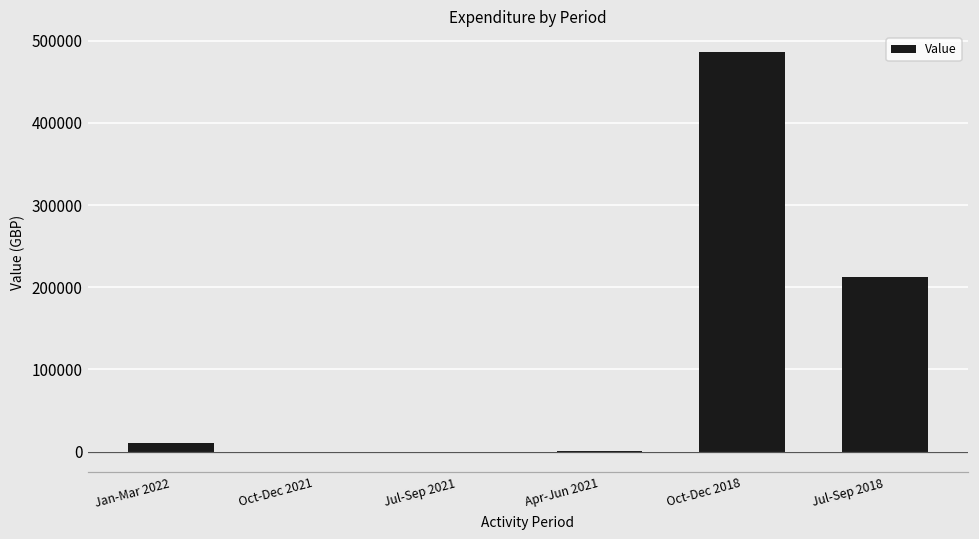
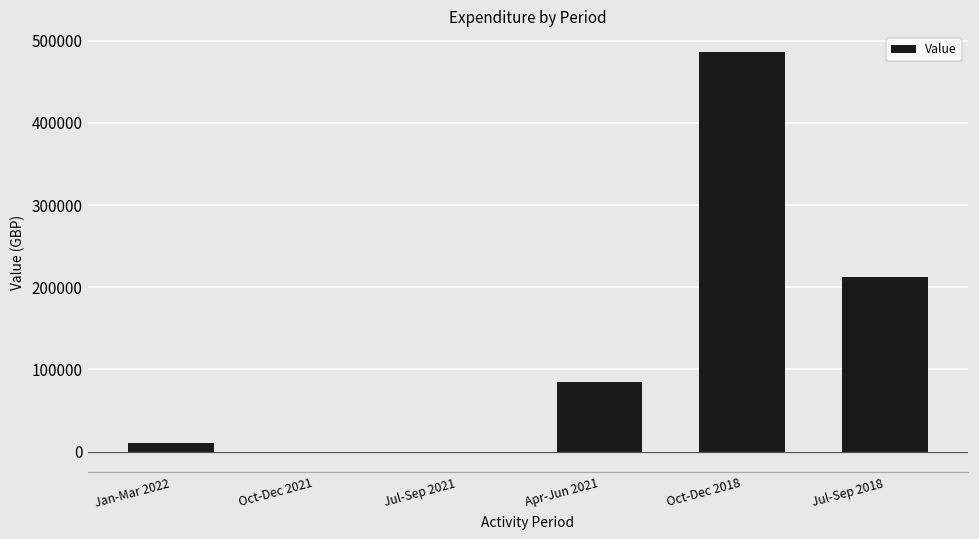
  {
    "Jan-Mar 2022": 10000,
-   "Apr-Jun 2021": 0,
+   "Apr-Jun 2021": 80000,
    "Oct-Dec 2018": 490000,
    "Jul-Sep 2018": 210000
  }
